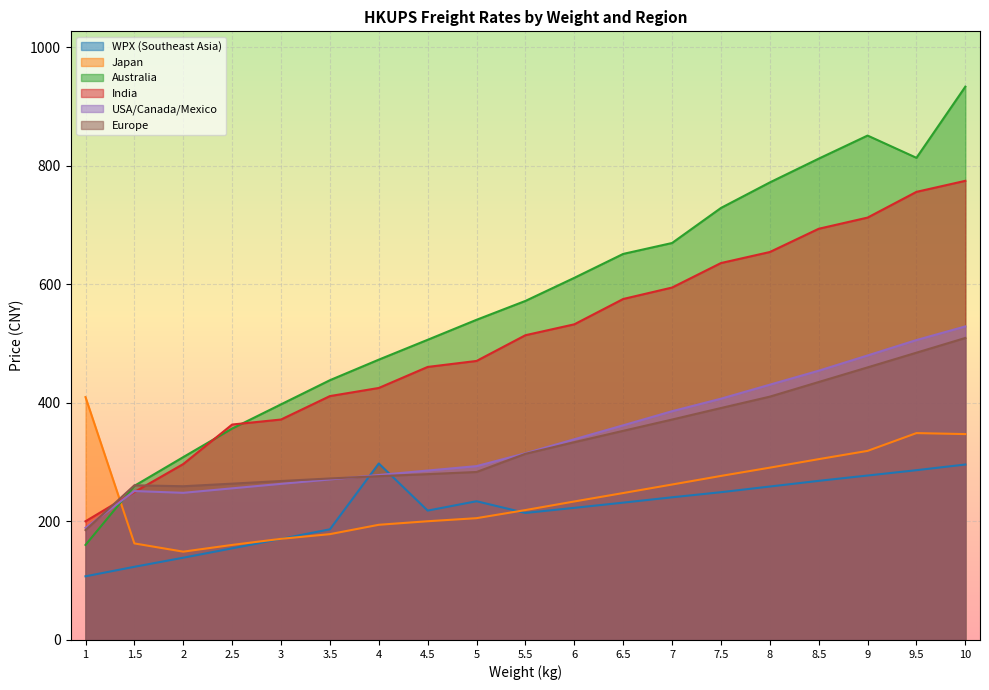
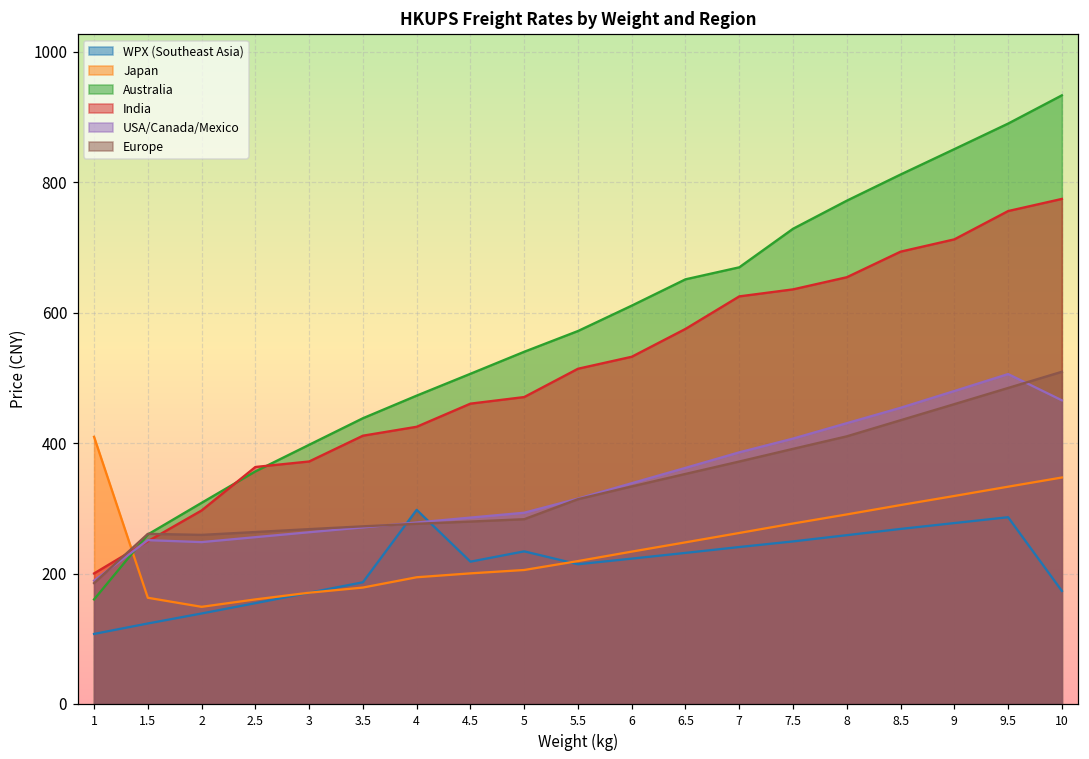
  {
    "WPX (Southeast Asia)": {
      "1": 110,
      "1.5": 120,
      "2": 140,
      "2.5": 150,
      "3.5": 190,
      "4": 300,
      "4.5": 220,
      "5": 230,
      "5.5": 210,
      "6": 220,
      "6.5": 230,
      "7": 240,
      "7.5": 250,
      "8": 260,
      "8.5": 270,
      "9": 280,
      "9.5": 290,
-     "10": 300
+     "10": 170
    },
    "Japan": {
      "1": 410,
      "1.5": 160,
      "2": 150,
      "2.5": 160,
      "3.5": 180,
      "4": 190,
      "4.5": 200,
      "5": 210,
      "5.5": 220,
      "6": 230,
      "6.5": 250,
      "7": 260,
      "7.5": 280,
      "8": 290,
      "8.5": 310,
      "9": 320,
-     "9.5": 350,
+     "9.5": 330,
      "10": 350
    },
    "Australia": {
      "1": 160,
      "2": 310,
      "2.5": 360,
      "3": 400,
      "3.5": 440,
      "4": 470,
      "4.5": 510,
      "5": 540,
      "5.5": 570,
      "6": 610,
      "6.5": 650,
      "7": 670,
      "7.5": 730,
      "8": 770,
      "8.5": 810,
      "9": 850,
-     "9.5": 810,
+     "9.5": 890,
      "10": 930
    },
    "India": {
      "1": 200,
      "2": 300,
      "2.5": 360,
      "3": 370,
      "3.5": 410,
      "4": 430,
      "4.5": 460,
      "5": 470,
      "5.5": 510,
      "6": 530,
      "6.5": 580,
-     "7": 590,
+     "7": 630,
      "7.5": 640,
      "8": 650,
      "8.5": 690,
      "9": 710,
      "9.5": 760,
      "10": 770
    },
    "USA/Canada/Mexico": {
      "2": 250,
      "2.5": 260,
      "3": 260,
      "4.5": 290,
      "5": 290,
      "6": 340,
      "6.5": 360,
      "7": 390,
      "7.5": 410,
      "8": 430,
      "8.5": 450,
      "9": 480,
      "9.5": 510,
-     "10": 530
+     "10": 470
    },
    "Europe": {
      "2": 260,
      "2.5": 260,
      "3": 270,
      "4.5": 280,
      "5": 280,
      "6": 330,
      "6.5": 350,
      "7": 370,
      "7.5": 390,
      "8": 410,
      "8.5": 440,
      "9": 460,
      "9.5": 480,
      "10": 510
    }
  }
